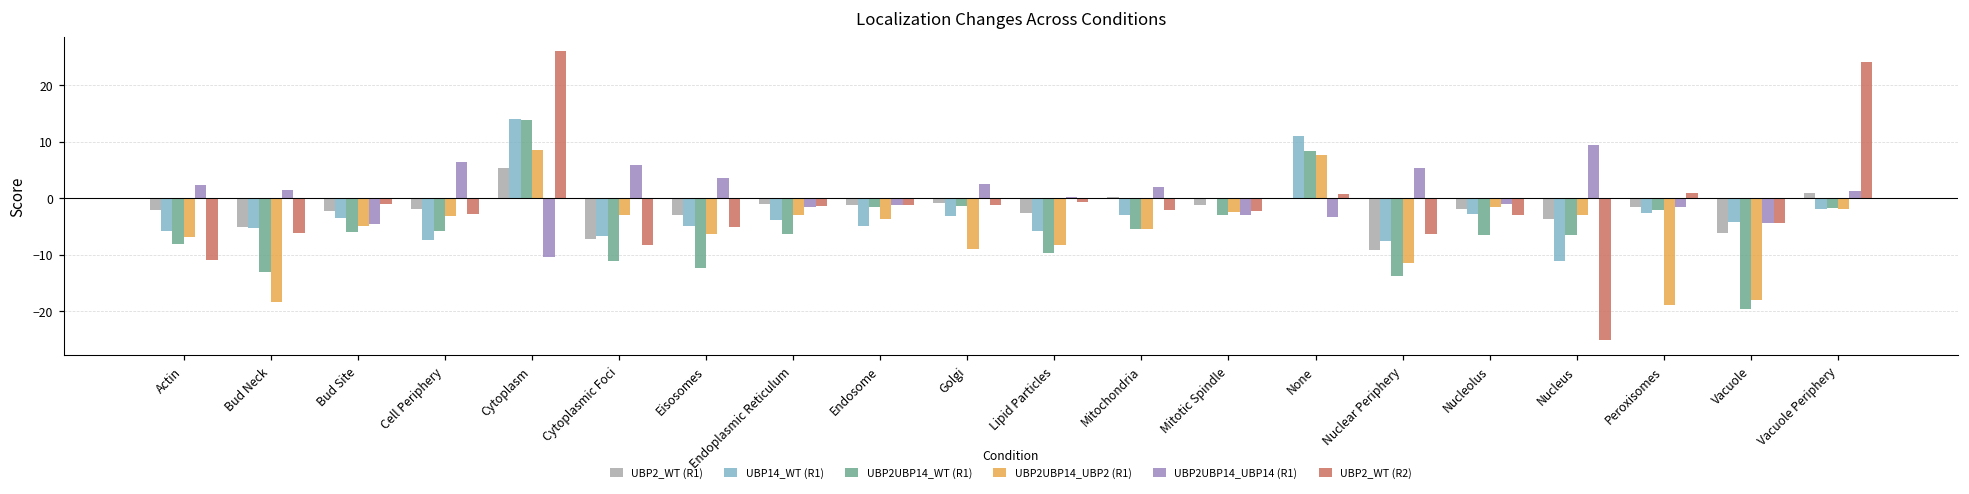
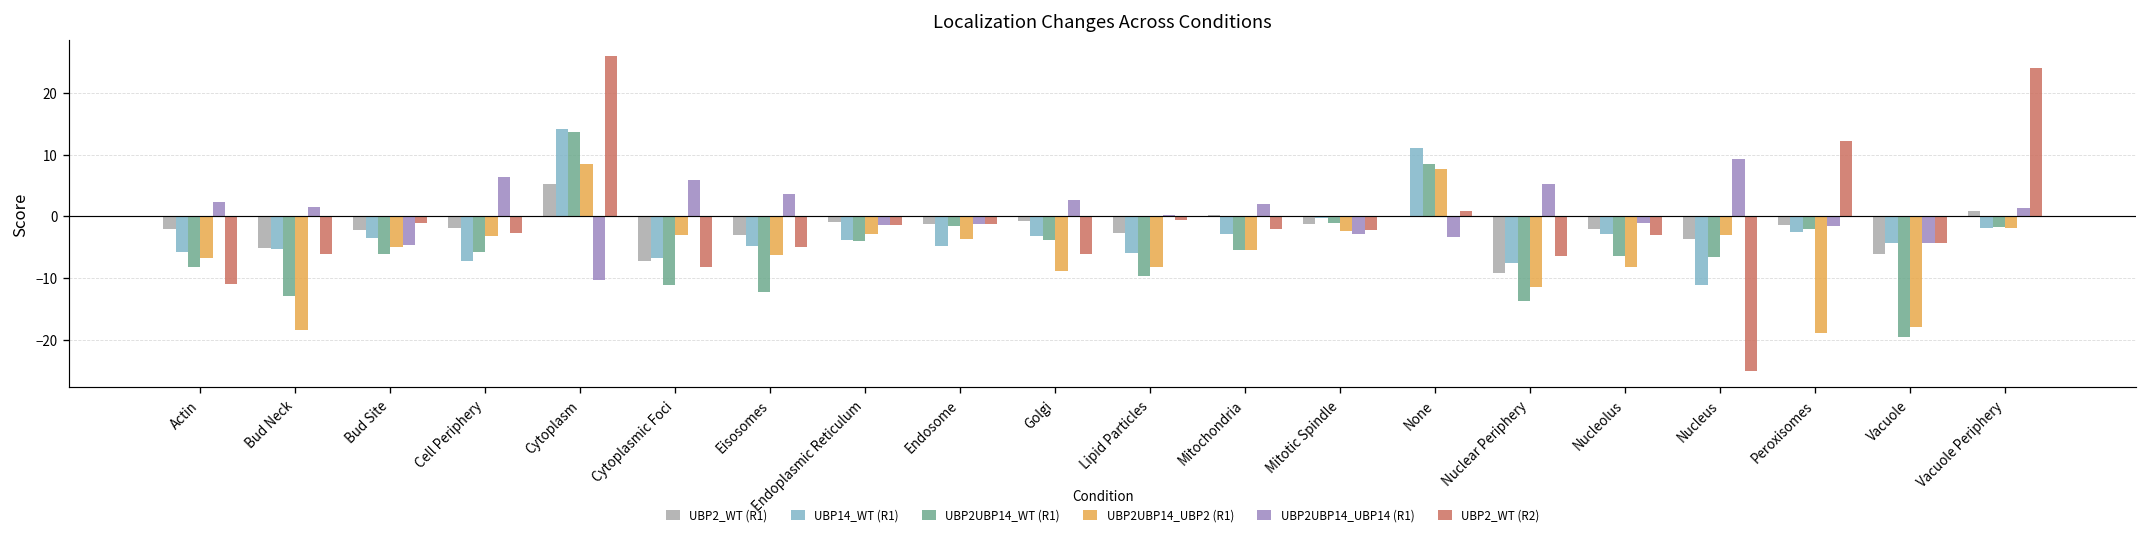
  {
    "UBP2UBP14_WT (R1)": {
      "Actin": -8,
      "Bud Neck": -13,
      "Bud Site": -6,
      "Cell Periphery": -6,
      "Cytoplasm": 14,
      "Cytoplasmic Foci": -11,
      "Eisosomes": -12,
-     "Endoplasmic Reticulum": -6,
+     "Endoplasmic Reticulum": -4,
      "Endosome": -2,
-     "Golgi": -1,
+     "Golgi": -4,
      "Lipid Particles": -10,
      "Mitochondria": -5,
-     "Mitotic Spindle": -3,
+     "Mitotic Spindle": -1,
      "None": 8,
      "Nuclear Periphery": -14,
      "Nucleolus": -7,
      "Nucleus": -7,
      "Peroxisomes": -2,
      "Vacuole": -20,
      "Vacuole Periphery": -2
    },
    "UBP2UBP14_UBP2 (R1)": {
      "Actin": -7,
      "Bud Neck": -18,
      "Bud Site": -5,
      "Cell Periphery": -3,
      "Cytoplasm": 9,
      "Cytoplasmic Foci": -3,
      "Eisosomes": -6,
      "Endoplasmic Reticulum": -3,
      "Endosome": -4,
      "Golgi": -9,
      "Lipid Particles": -8,
      "Mitochondria": -5,
      "Mitotic Spindle": -2,
      "None": 8,
      "Nuclear Periphery": -11,
-     "Nucleolus": -2,
+     "Nucleolus": -8,
      "Nucleus": -3,
      "Peroxisomes": -19,
      "Vacuole": -18,
      "Vacuole Periphery": -2
    },
    "UBP2_WT (R2)": {
      "Actin": -11,
      "Bud Neck": -6,
      "Bud Site": -1,
      "Cell Periphery": -3,
      "Cytoplasm": 26,
      "Cytoplasmic Foci": -8,
      "Eisosomes": -5,
      "Endoplasmic Reticulum": -1,
      "Endosome": -1,
-     "Golgi": -1,
+     "Golgi": -6,
      "Lipid Particles": -1,
      "Mitochondria": -2,
      "Mitotic Spindle": -2,
      "None": 1,
      "Nuclear Periphery": -6,
      "Nucleolus": -3,
      "Nucleus": -25,
-     "Peroxisomes": 1,
+     "Peroxisomes": 12,
      "Vacuole": -4,
      "Vacuole Periphery": 24
    }
  }
